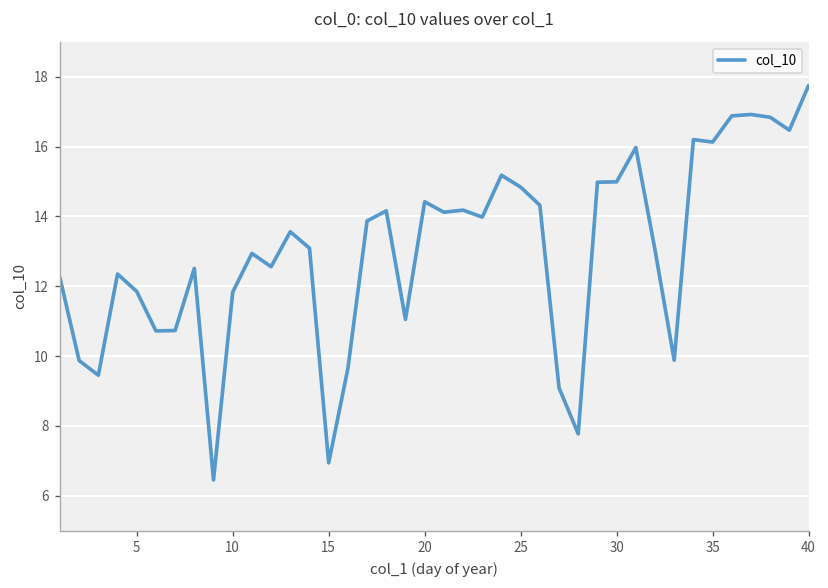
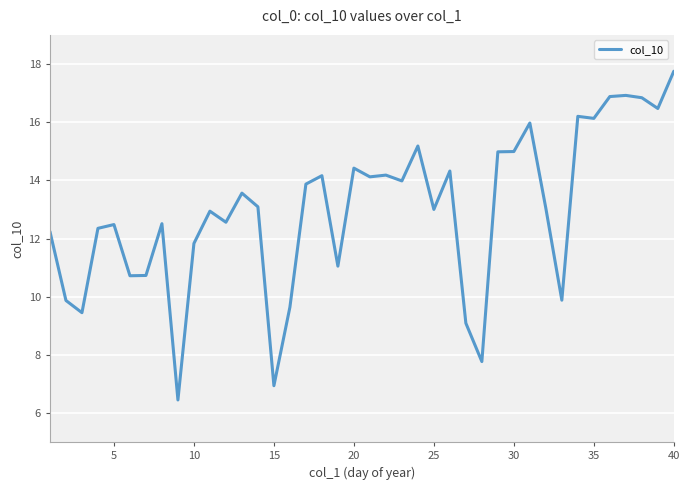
  {
-   "5": 11.9,
+   "5": 12.5,
    "10": 11.8,
    "15": 6.9,
    "20": 14.4,
-   "25": 14.8,
+   "25": 13.0,
    "30": 15.0,
    "35": 16.1,
    "40": 17.8
  }
